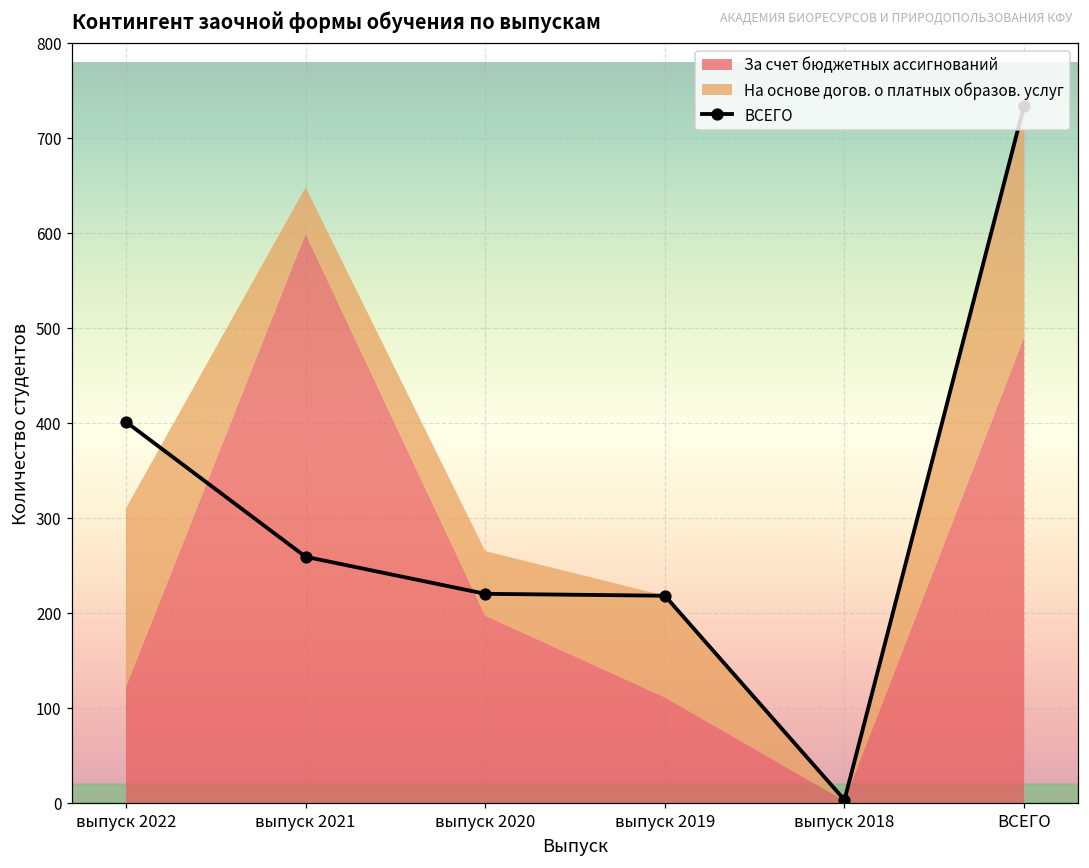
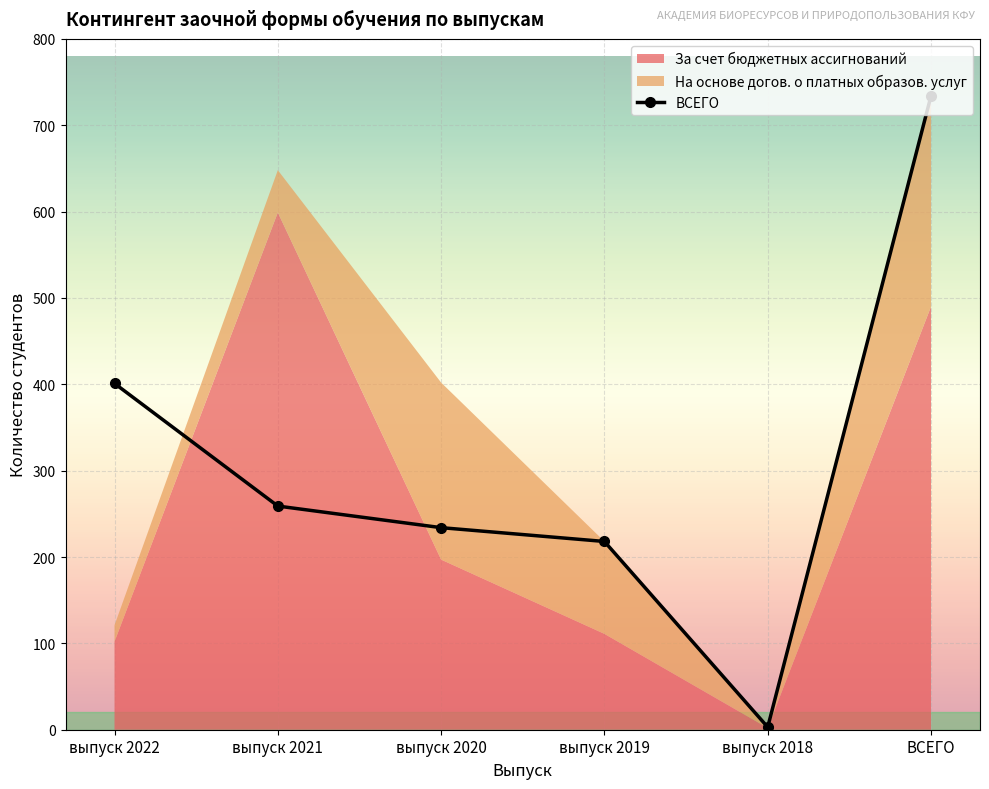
  {
    "За счет бюджетных ассигнований": {
-     "выпуск 2022": 120,
+     "выпуск 2022": 100,
      "выпуск 2021": 600,
      "выпуск 2020": 200,
      "выпуск 2019": 110,
      "ВСЕГО": 490
    },
    "ВСЕГО": {
      "выпуск 2022": 400,
      "выпуск 2021": 260,
-     "выпуск 2020": 220
+     "выпуск 2020": 230
    },
    "На основе догов. о платных образов. услуг": {
-     "выпуск 2022": 190,
+     "выпуск 2022": 20,
      "выпуск 2021": 50,
-     "выпуск 2020": 70
+     "выпуск 2020": 210
    }
  }
